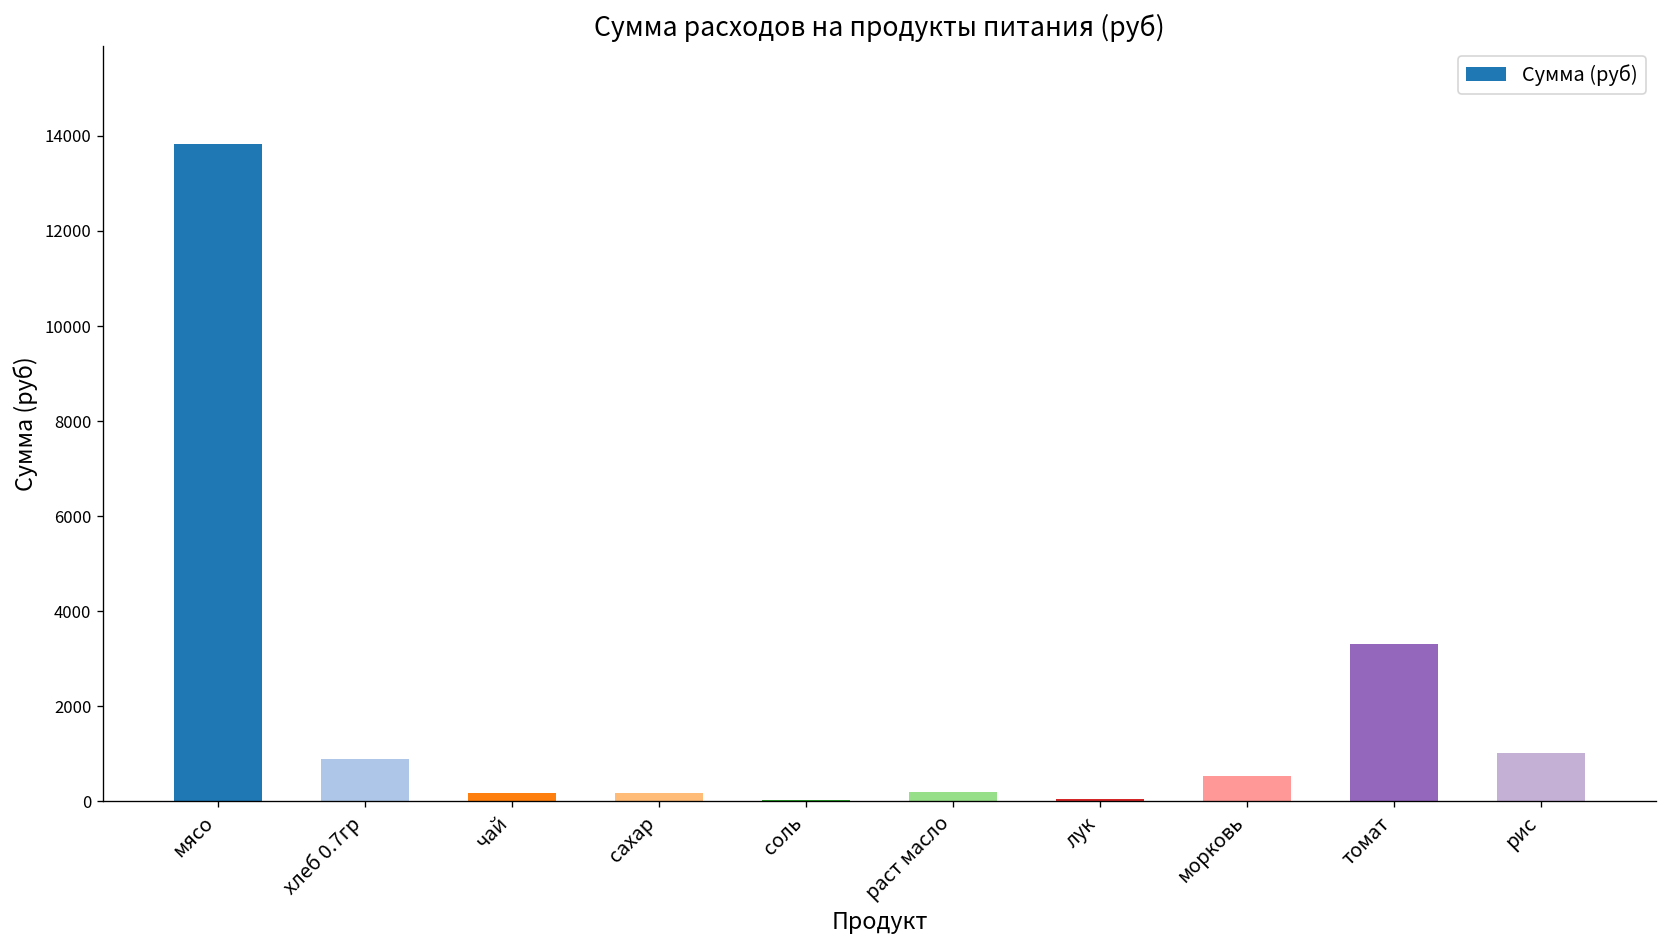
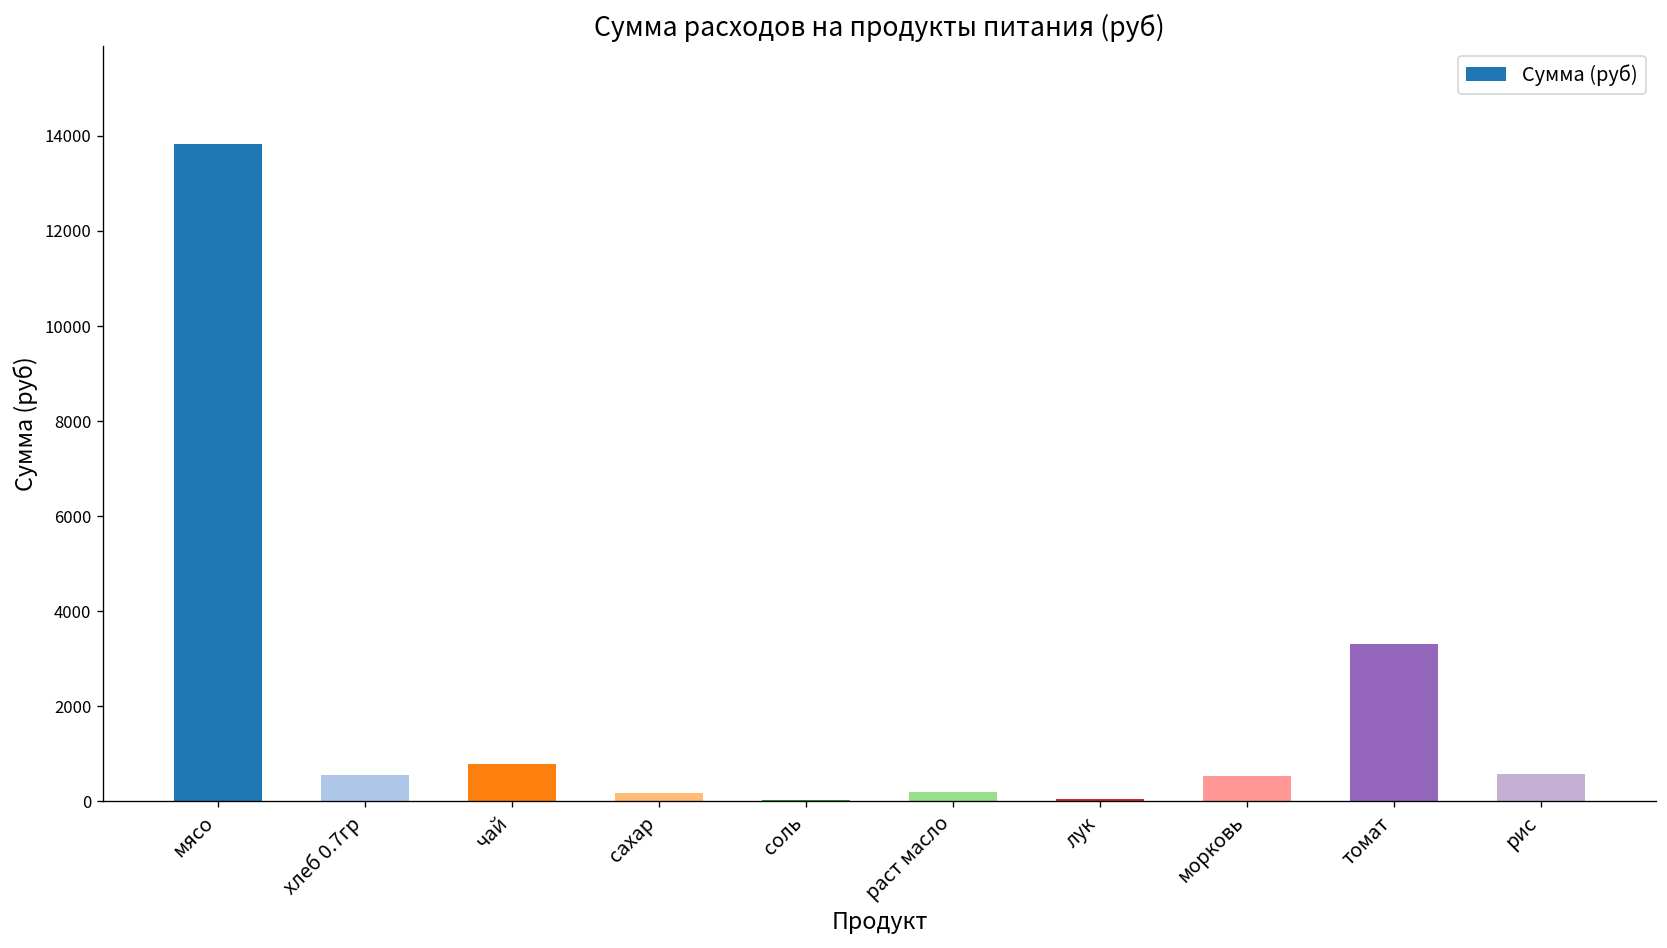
  {
    "мясо": 13800,
-   "хлеб 0.7гр": 900,
-   "чай": 200,
+   "хлеб 0.7гр": 500,
+   "чай": 800,
    "сахар": 200,
    "раст масло": 200,
    "морковь": 500,
    "томат": 3300,
-   "рис": 1000
+   "рис": 600
  }
